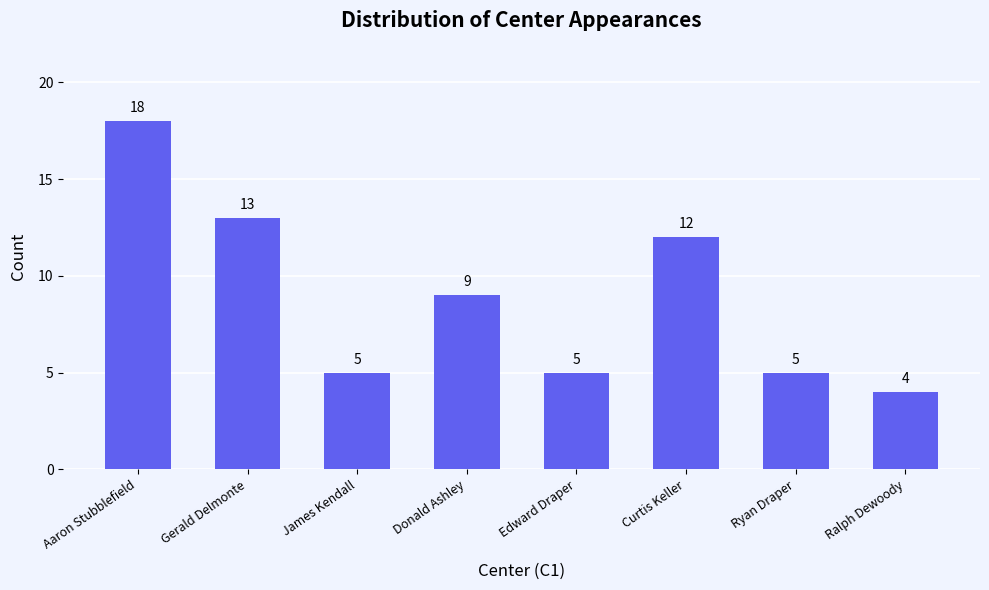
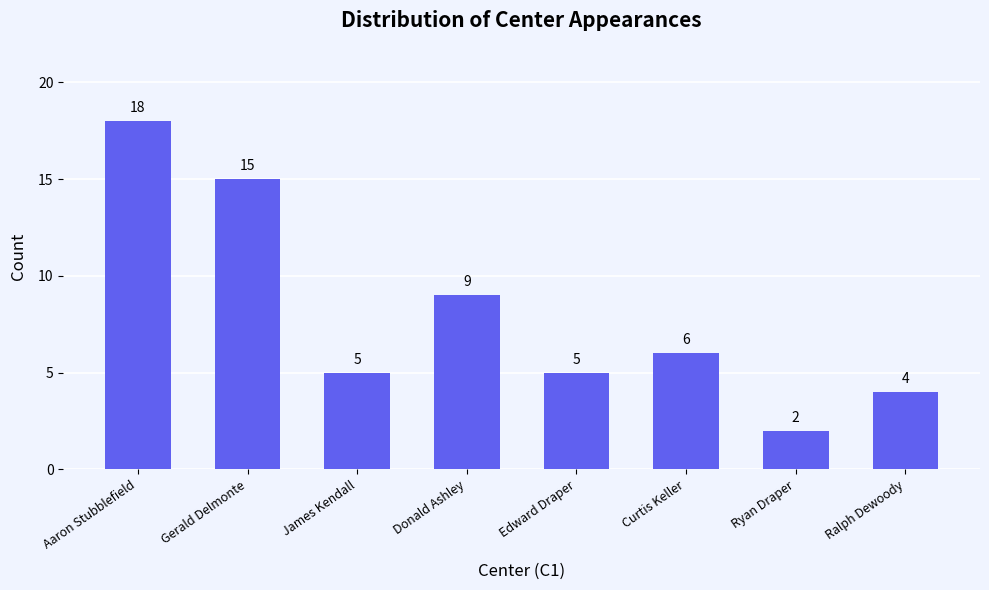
  {
    "Aaron Stubblefield": 18,
-   "Gerald Delmonte": 13,
+   "Gerald Delmonte": 15,
    "James Kendall": 5,
    "Donald Ashley": 9,
    "Edward Draper": 5,
-   "Curtis Keller": 12,
-   "Ryan Draper": 5,
+   "Curtis Keller": 6,
+   "Ryan Draper": 2,
    "Ralph Dewoody": 4
  }
